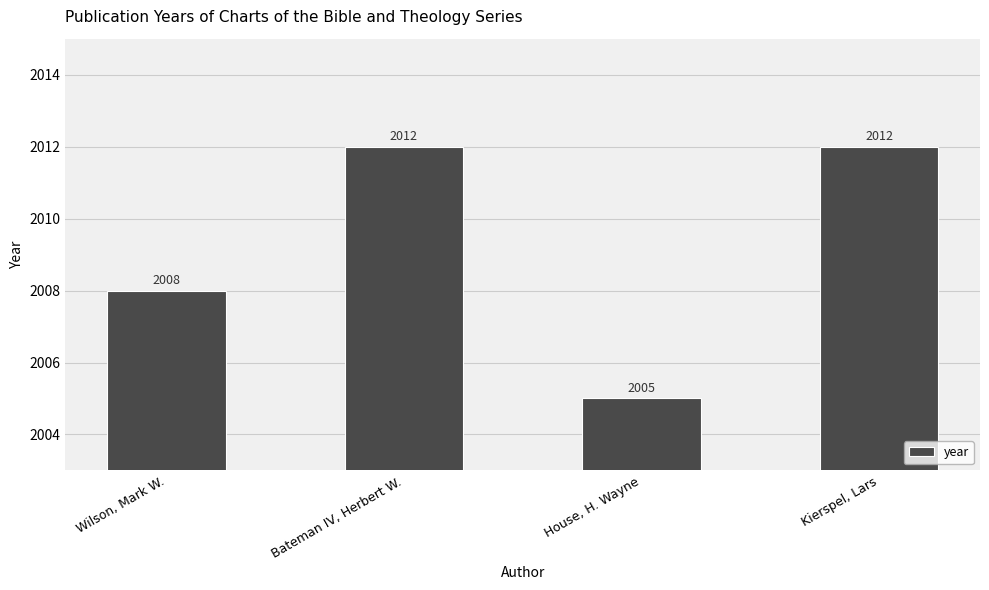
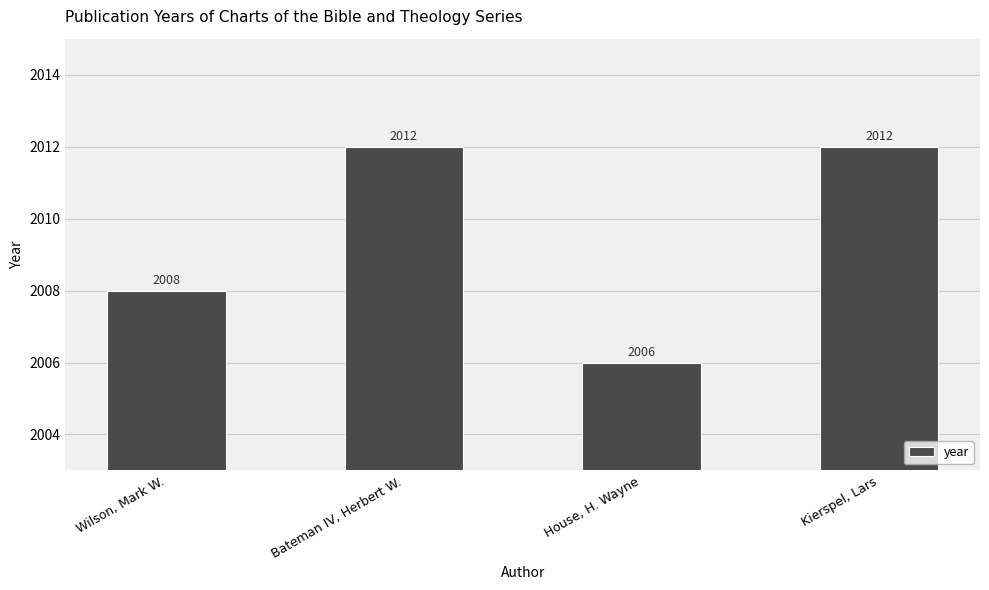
  {
    "Wilson, Mark W.": 2008,
    "Bateman IV, Herbert W.": 2012,
-   "House, H. Wayne": 2005,
+   "House, H. Wayne": 2006,
    "Kierspel, Lars": 2012
  }
